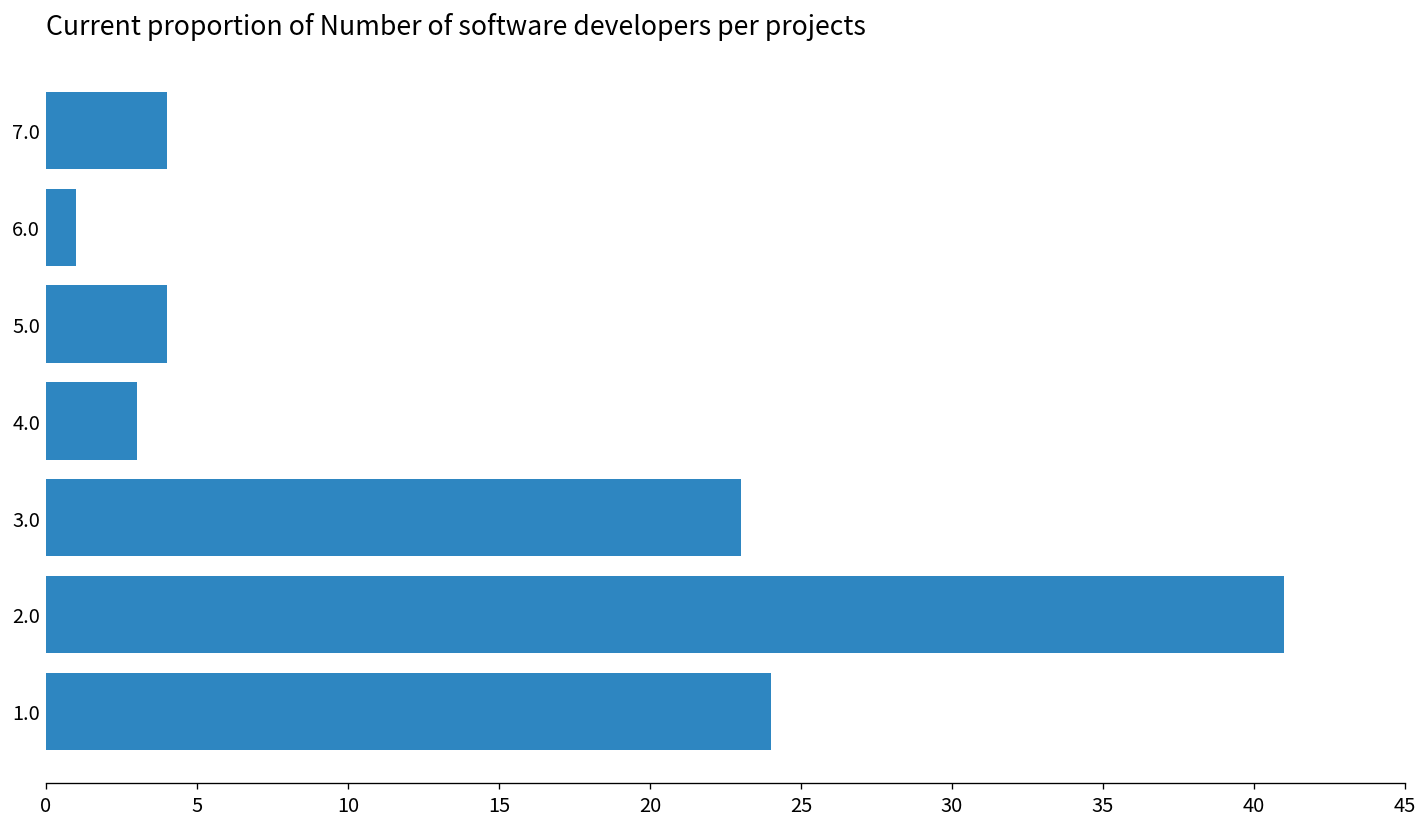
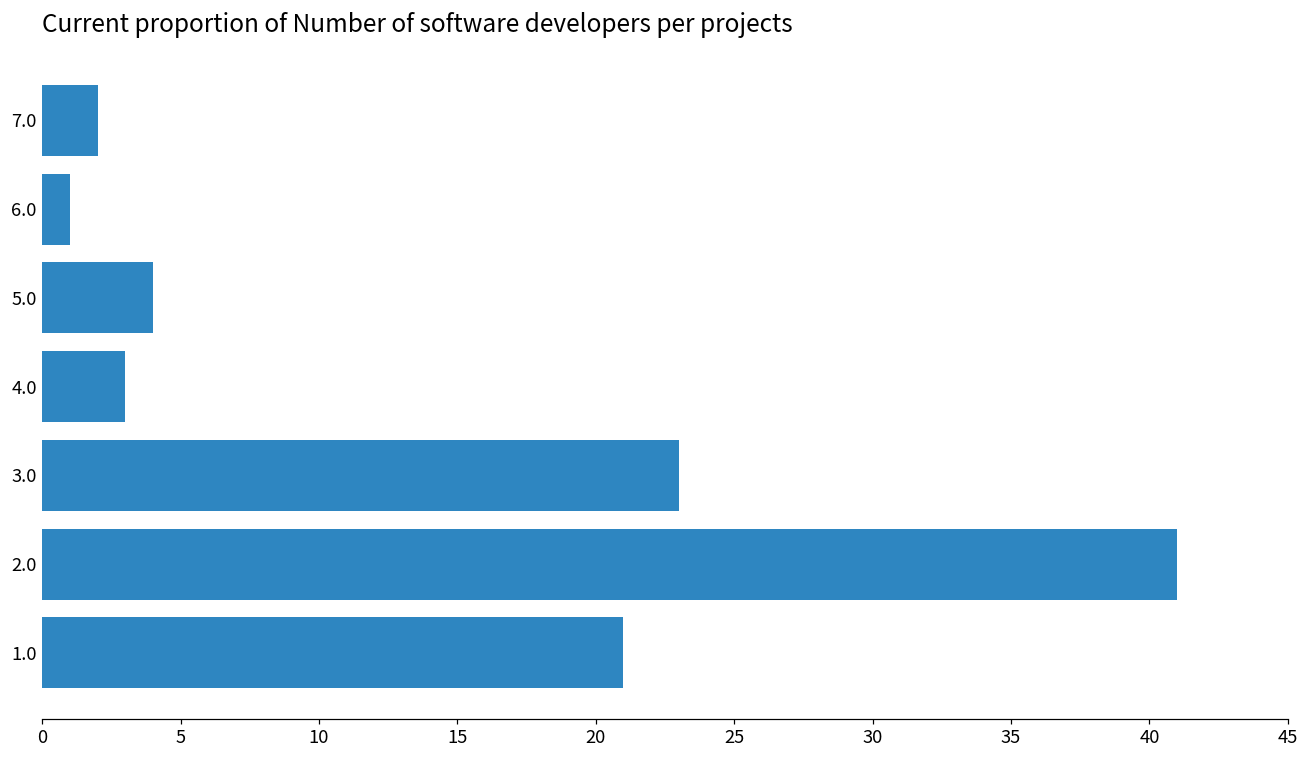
  {
-   "7.0": 4,
+   "7.0": 2,
    "6.0": 1,
    "5.0": 4,
    "4.0": 3,
    "3.0": 23,
    "2.0": 41,
-   "1.0": 24
+   "1.0": 21
  }
